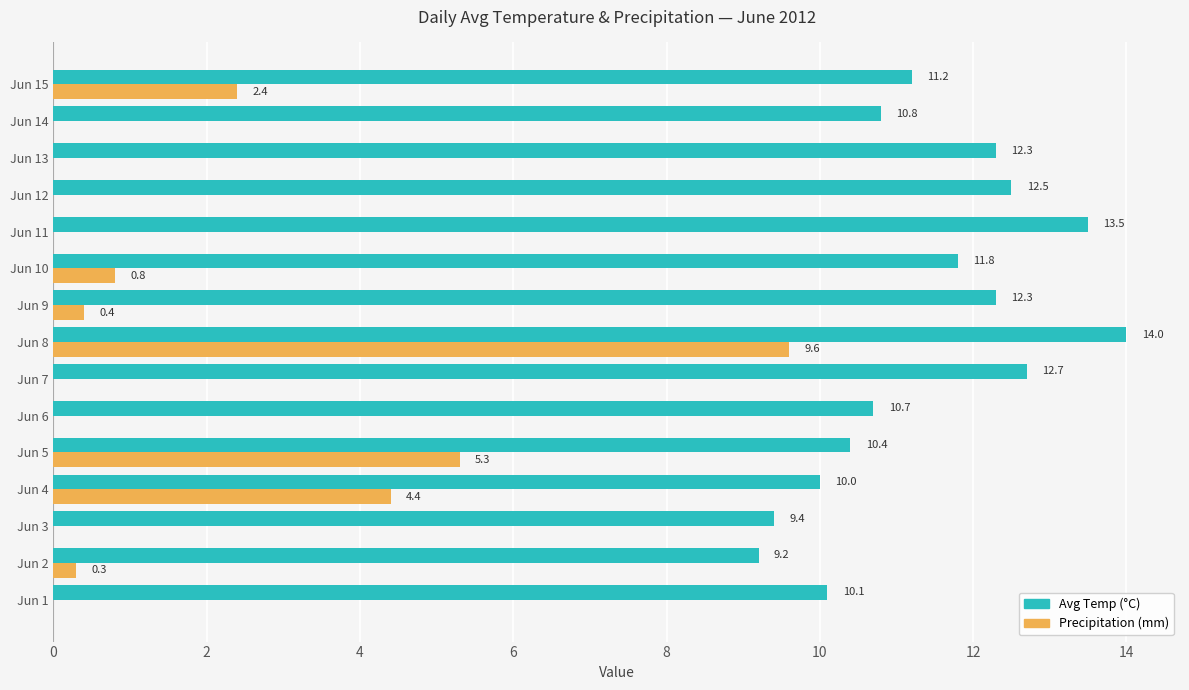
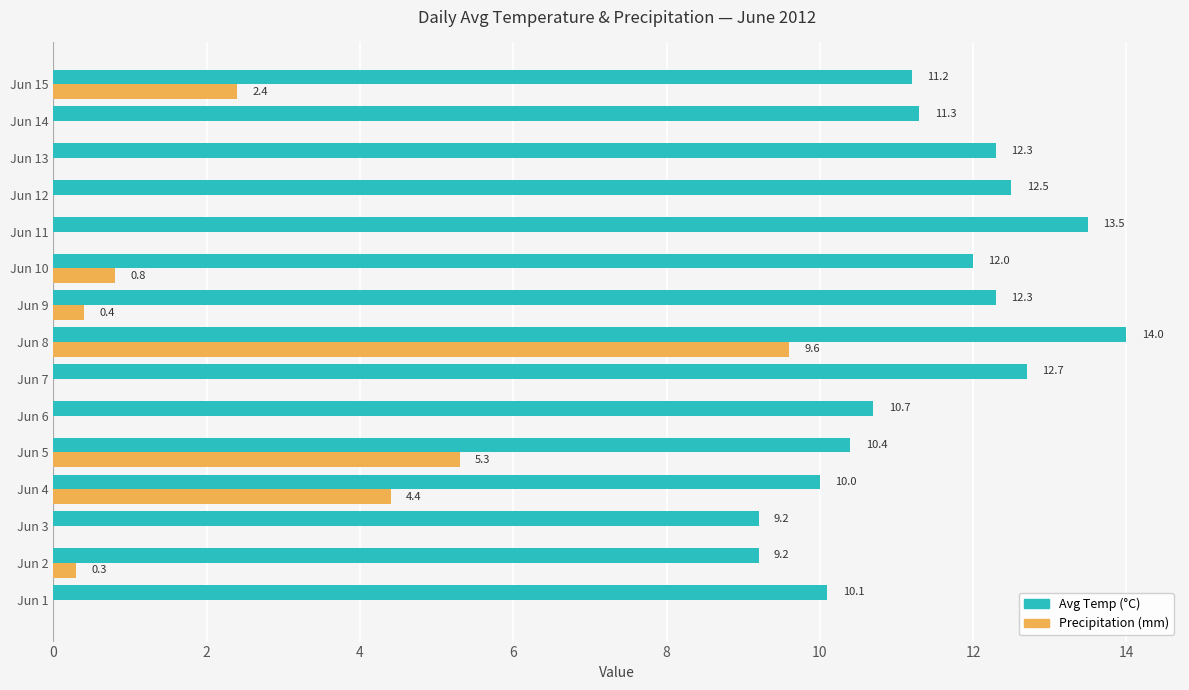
  {
    "Avg Temp (°C)": {
      "Jun 15": 11.2,
-     "Jun 14": 10.8,
+     "Jun 14": 11.3,
      "Jun 13": 12.3,
      "Jun 12": 12.5,
      "Jun 11": 13.5,
-     "Jun 10": 11.8,
+     "Jun 10": 12.0,
      "Jun 9": 12.3,
      "Jun 8": 14.0,
      "Jun 7": 12.7,
      "Jun 6": 10.7,
      "Jun 5": 10.4,
      "Jun 4": 10.0,
-     "Jun 3": 9.4,
+     "Jun 3": 9.2,
      "Jun 2": 9.2,
      "Jun 1": 10.1
    },
    "Precipitation (mm)": {
      "Jun 15": 2.4,
      "Jun 10": 0.8,
      "Jun 9": 0.4,
      "Jun 8": 9.6,
      "Jun 5": 5.3,
      "Jun 4": 4.4,
      "Jun 2": 0.3
    }
  }
